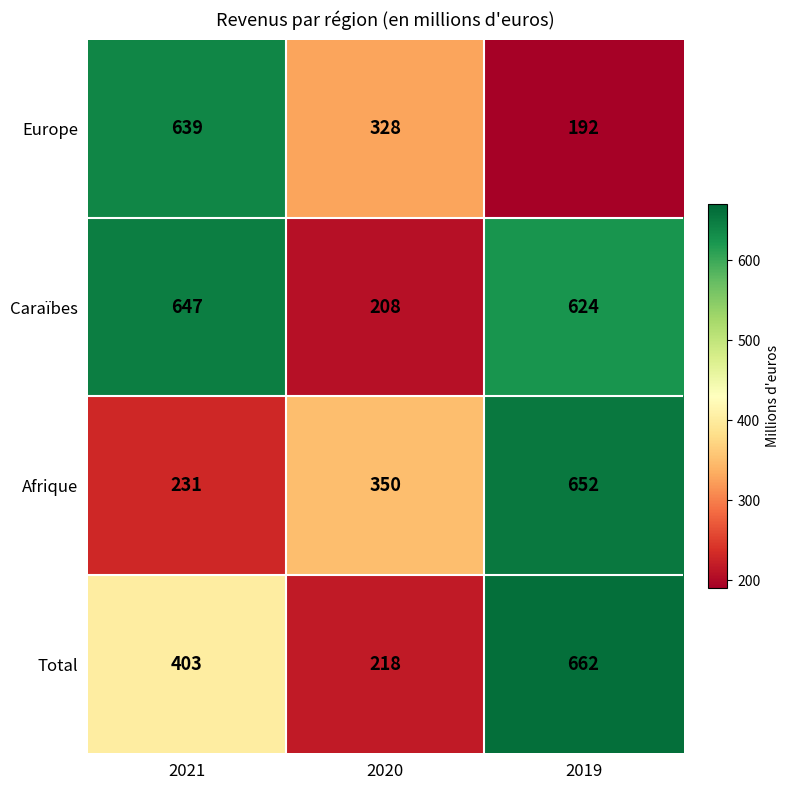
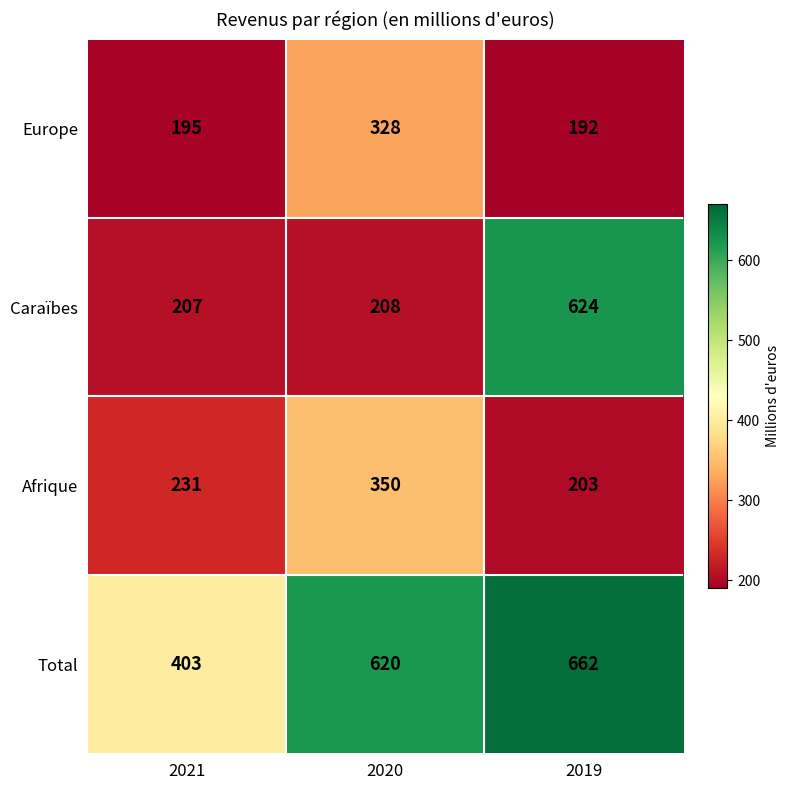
  {
    "Europe": {
-     "2021": 639,
+     "2021": 195,
      "2020": 328,
      "2019": 192
    },
    "Caraïbes": {
-     "2021": 647,
+     "2021": 207,
      "2020": 208,
      "2019": 624
    },
    "Afrique": {
      "2021": 231,
      "2020": 350,
-     "2019": 652
+     "2019": 203
    },
    "Total": {
      "2021": 403,
-     "2020": 218,
+     "2020": 620,
      "2019": 662
    }
  }
